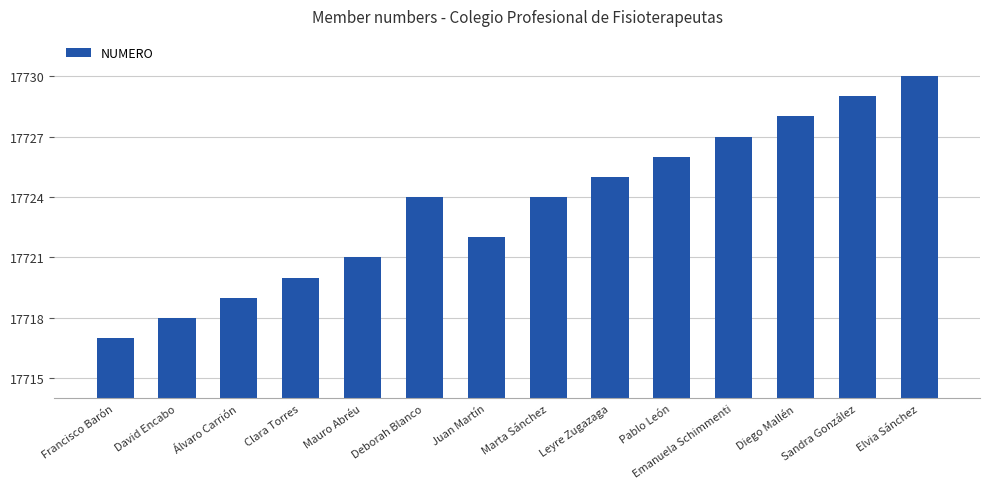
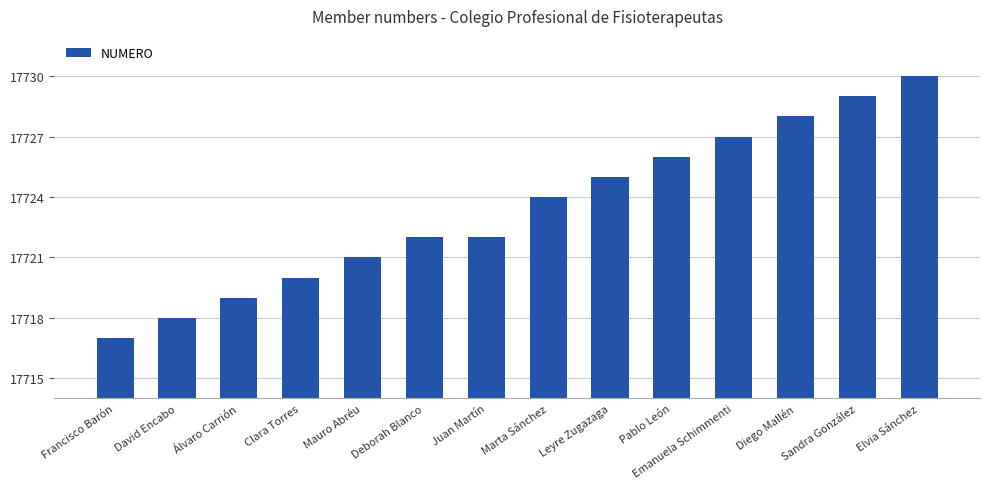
  {
    "Francisco Barón": 17717,
    "David Encabo": 17718,
    "Álvaro Carrión": 17719,
    "Clara Torres": 17720,
    "Mauro Abréu": 17721,
-   "Deborah Blanco": 17724,
+   "Deborah Blanco": 17722,
    "Juan Martín": 17722,
    "Marta Sánchez": 17724,
    "Leyre Zugazaga": 17725,
    "Pablo León": 17726,
    "Emanuela Schimmenti": 17727,
    "Diego Mallén": 17728,
    "Sandra González": 17729,
    "Elvia Sánchez": 17730
  }
